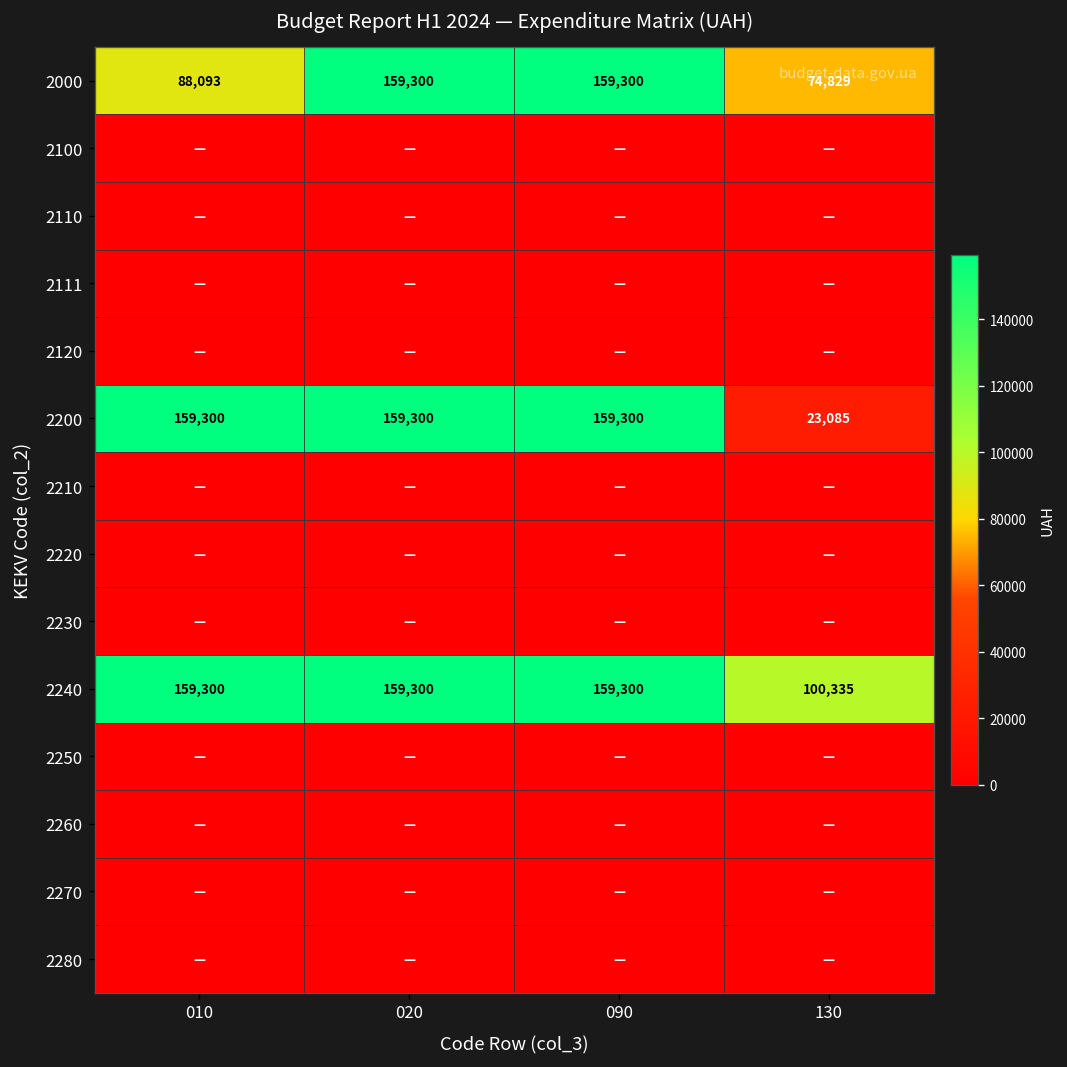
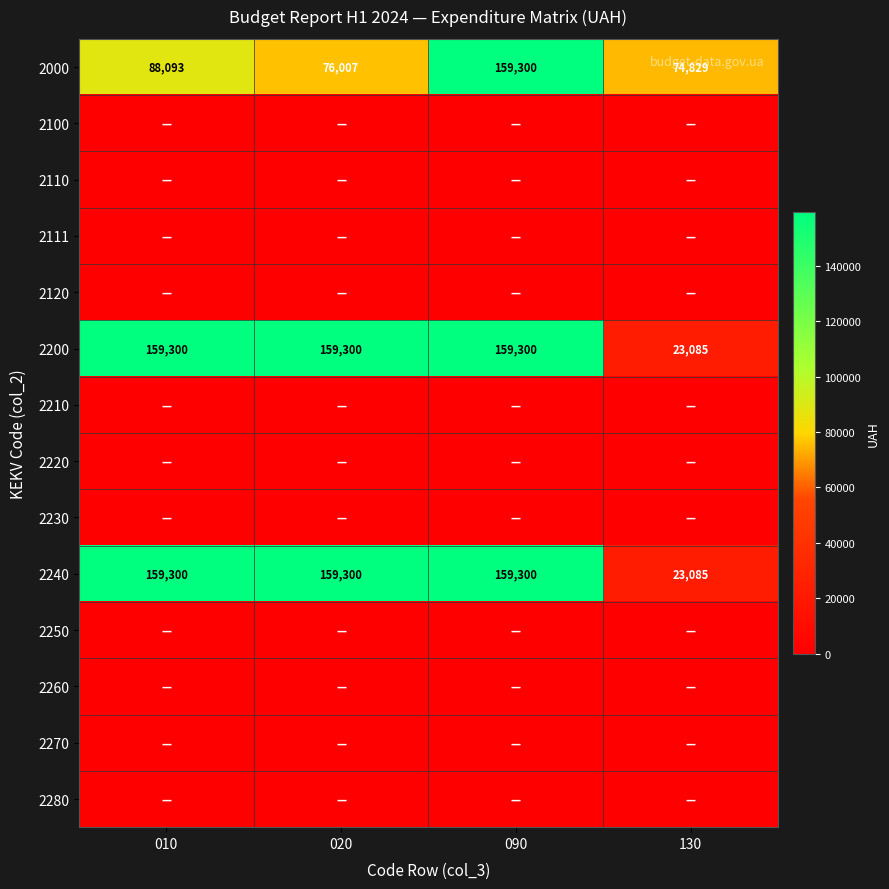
  {
    "2000": {
      "010": "88,093",
-     "020": "159,300",
+     "020": "76,007",
      "090": "159,300"
    },
    "2200": {
      "010": "159,300",
      "020": "159,300",
      "090": "159,300",
      "130": "23,085"
    },
    "2240": {
      "010": "159,300",
      "020": "159,300",
      "090": "159,300",
-     "130": "100,335"
+     "130": "23,085"
    }
  }
